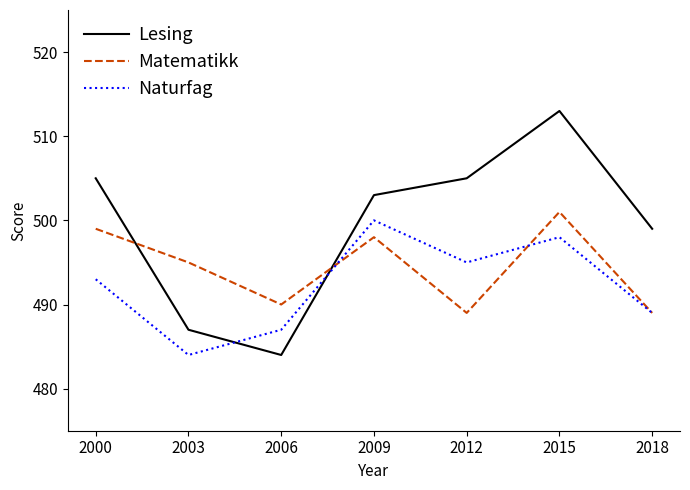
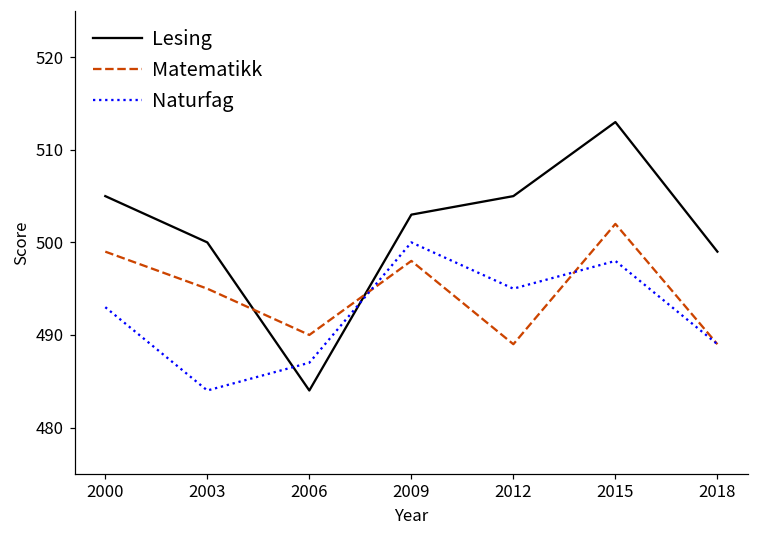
  {
    "Lesing": {
      "2000": 505,
-     "2003": 487,
+     "2003": 500,
      "2006": 484,
      "2009": 503,
      "2012": 505,
      "2015": 513,
      "2018": 499
    },
    "Matematikk": {
      "2000": 499,
      "2003": 495,
      "2006": 490,
      "2009": 498,
      "2012": 489,
-     "2015": 501
+     "2015": 502
    },
    "Naturfag": {
      "2000": 493,
      "2003": 484,
      "2006": 487,
      "2009": 500,
      "2012": 495,
      "2015": 498
    }
  }
